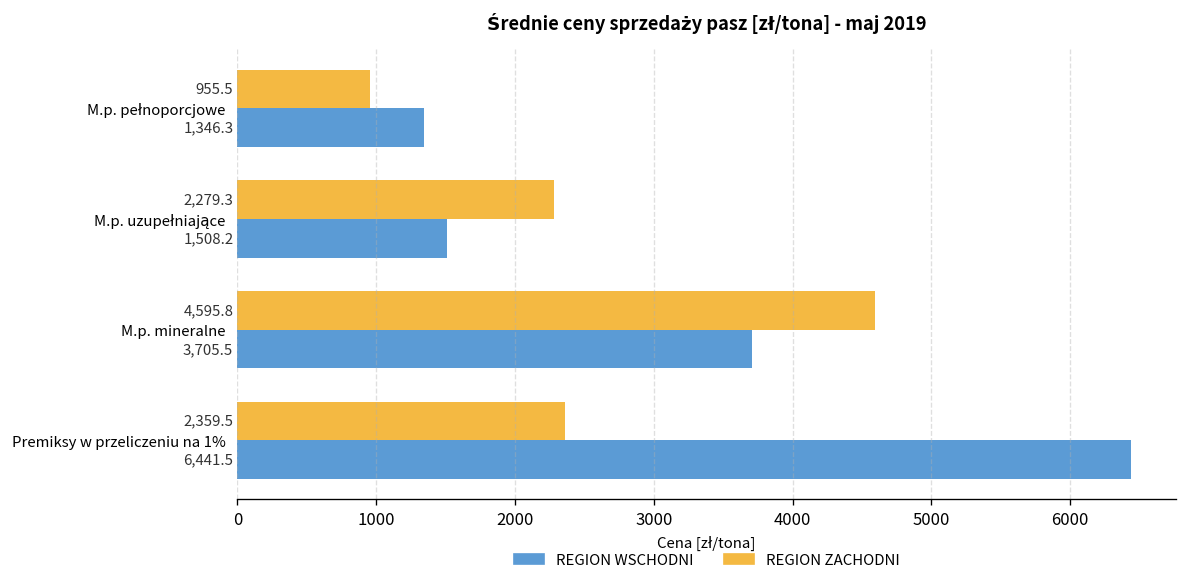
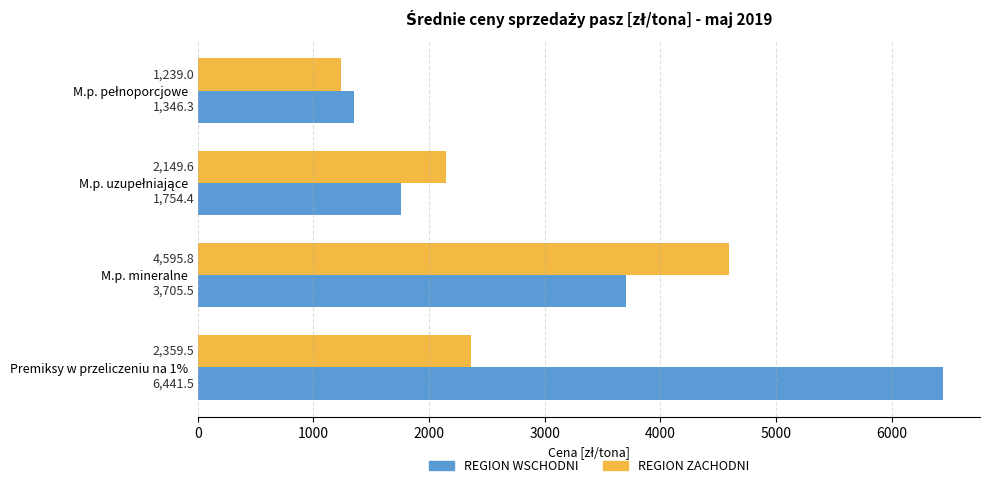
  {
    "REGION WSCHODNI": {
-     "M.p. uzupełniające": "1,508.2"
+     "M.p. uzupełniające": "1,754.4"
    },
    "REGION ZACHODNI": {
-     "M.p. pełnoporcjowe": "955.5",
-     "M.p. uzupełniające": "2,279.3"
+     "M.p. pełnoporcjowe": "1,239.0",
+     "M.p. uzupełniające": "2,149.6"
    }
  }
